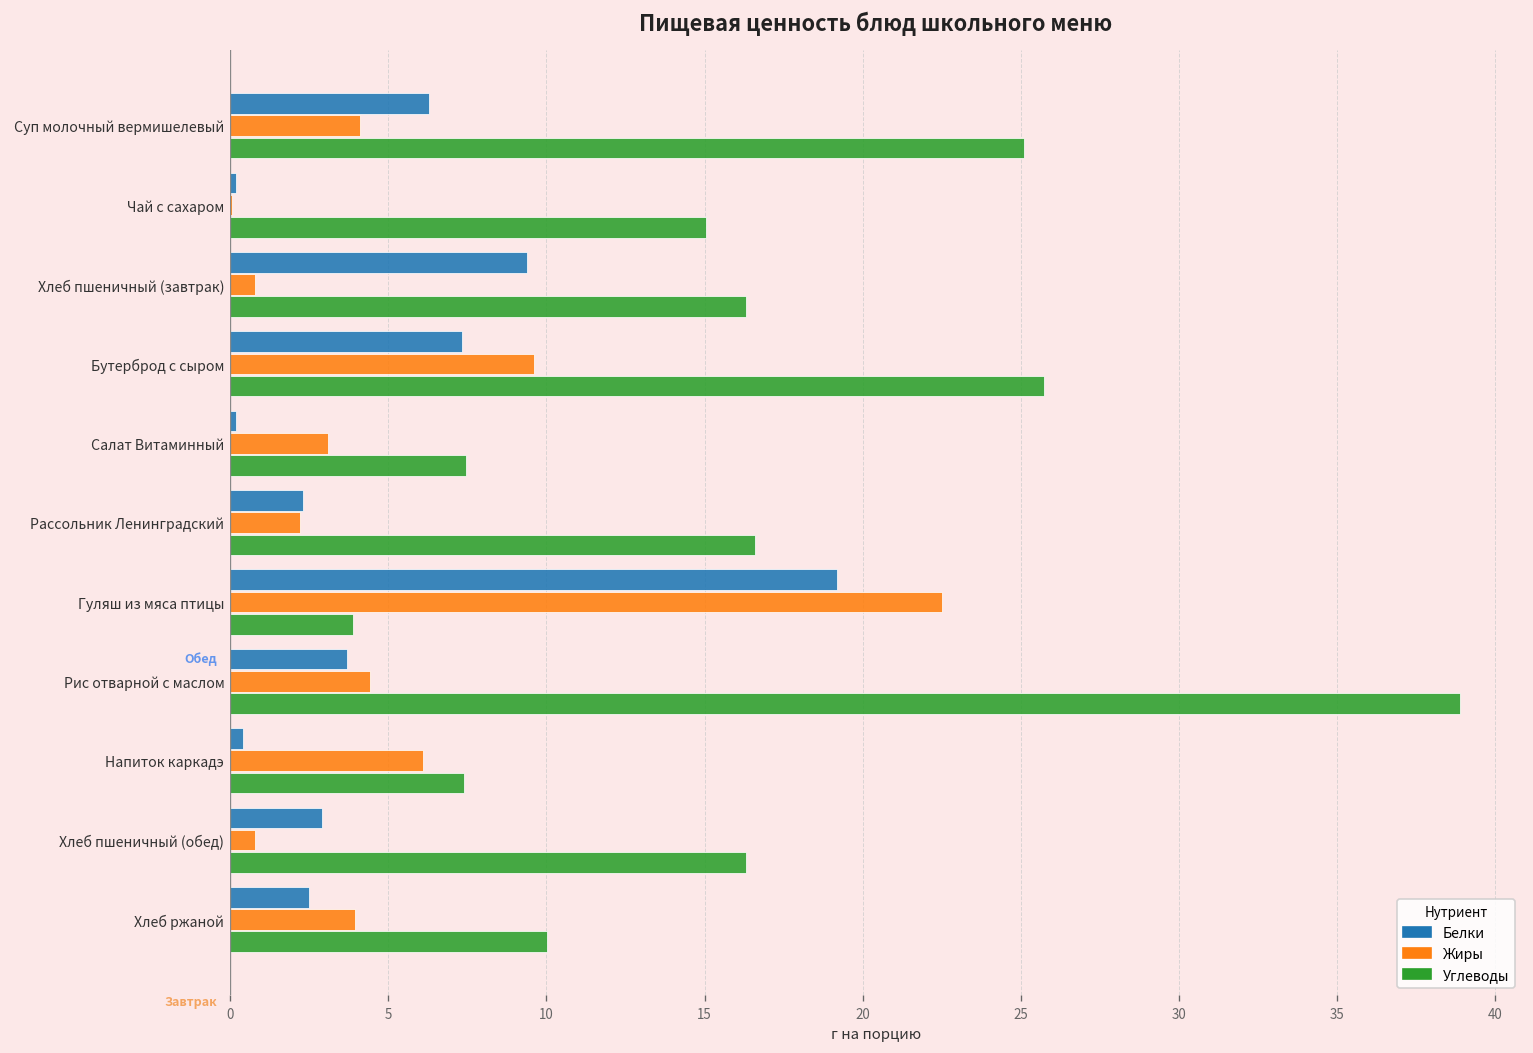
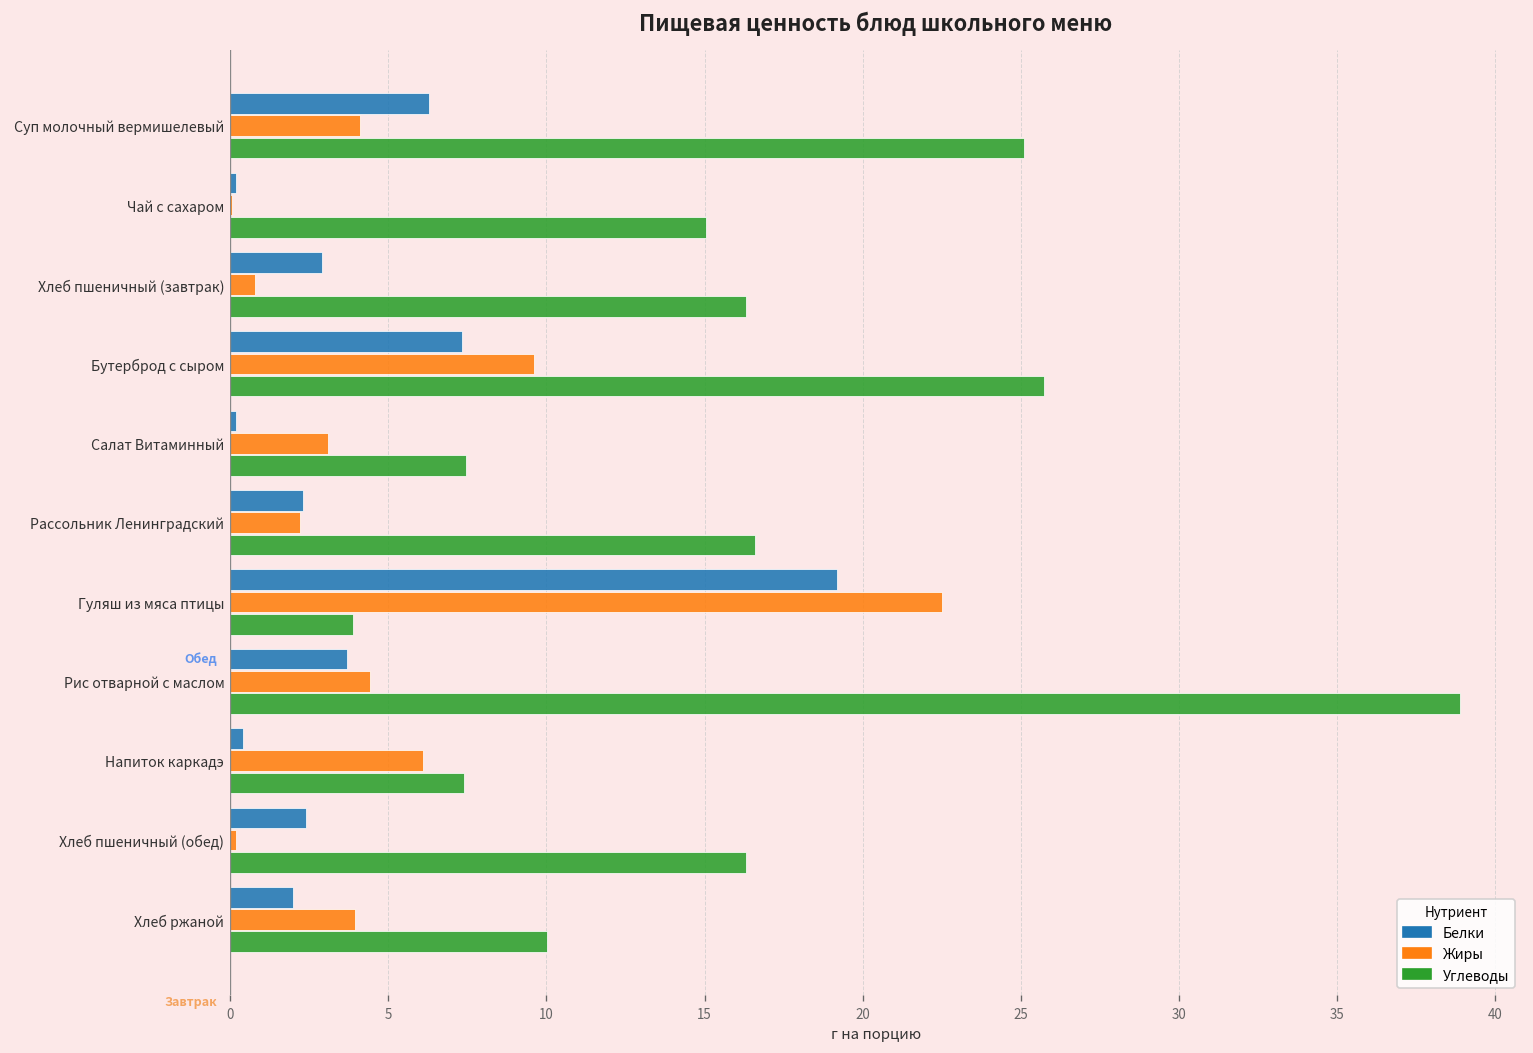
  {
    "Белки": {
      "Суп молочный вермишелевый": 6.3,
      "Чай с сахаром": 0.2,
-     "Хлеб пшеничный (завтрак)": 9.4,
+     "Хлеб пшеничный (завтрак)": 2.9,
      "Бутерброд с сыром": 7.3,
      "Салат Витаминный": 0.2,
      "Рассольник Ленинградский": 2.3,
      "Гуляш из мяса птицы": 19.2,
      "Рис отварной с маслом": 3.7,
      "Напиток каркадэ": 0.4,
-     "Хлеб пшеничный (обед)": 2.9,
-     "Хлеб ржаной": 2.5
+     "Хлеб пшеничный (обед)": 2.4,
+     "Хлеб ржаной": 2.0
    },
    "Жиры": {
      "Суп молочный вермишелевый": 4.1,
      "Хлеб пшеничный (завтрак)": 0.8,
      "Бутерброд с сыром": 9.6,
      "Салат Витаминный": 3.1,
      "Рассольник Ленинградский": 2.2,
      "Гуляш из мяса птицы": 22.5,
      "Рис отварной с маслом": 4.4,
      "Напиток каркадэ": 6.1,
-     "Хлеб пшеничный (обед)": 0.8,
+     "Хлеб пшеничный (обед)": 0.2,
      "Хлеб ржаной": 4.0
    },
    "Углеводы": {
      "Суп молочный вермишелевый": 25.1,
      "Чай с сахаром": 15.0,
      "Хлеб пшеничный (завтрак)": 16.3,
      "Бутерброд с сыром": 25.7,
      "Салат Витаминный": 7.5,
      "Рассольник Ленинградский": 16.6,
      "Гуляш из мяса птицы": 3.9,
      "Рис отварной с маслом": 38.9,
      "Напиток каркадэ": 7.4,
      "Хлеб пшеничный (обед)": 16.3,
      "Хлеб ржаной": 10.0
    }
  }
